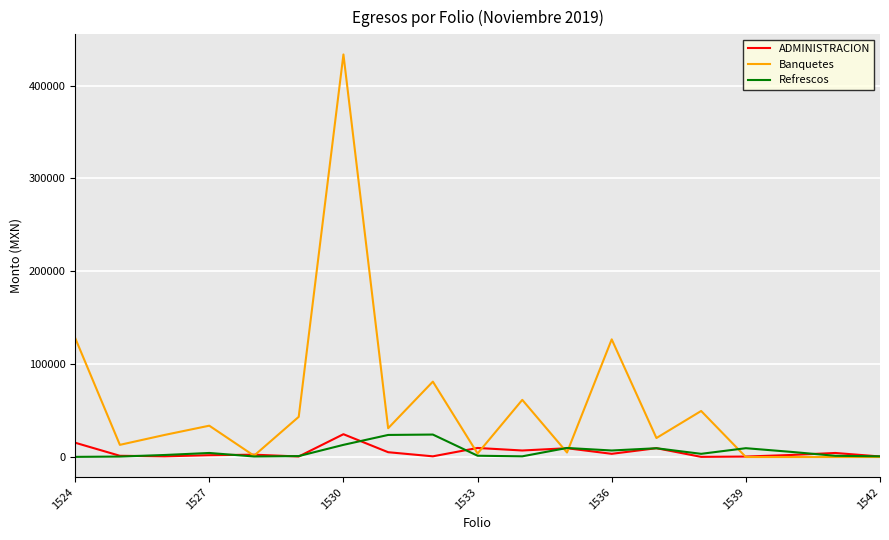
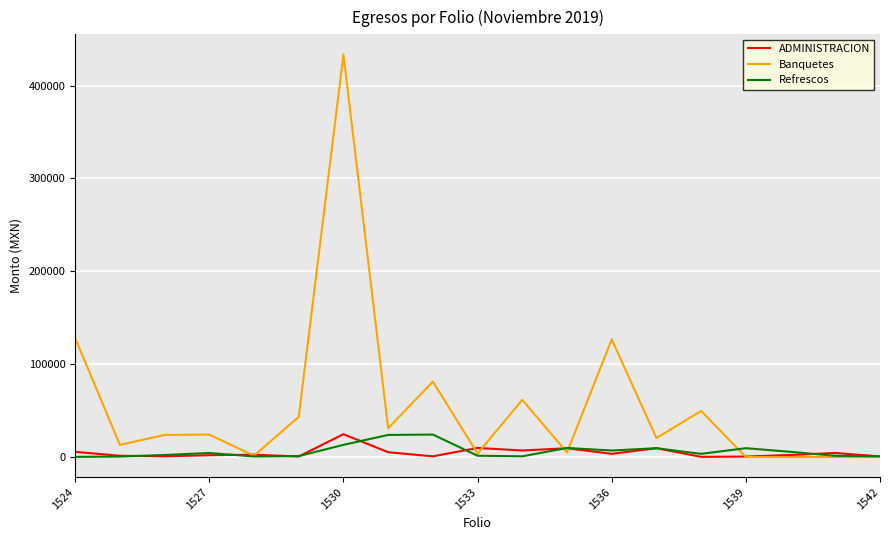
  {
    "ADMINISTRACION": {
-     "1524": 20000,
+     "1524": 10000,
      "1530": 20000,
      "1533": 10000,
      "1536": 0
    },
    "Banquetes": {
      "1524": 130000,
-     "1527": 30000,
+     "1527": 20000,
      "1530": 430000,
      "1536": 130000
    },
    "Refrescos": {
      "1524": 0,
      "1530": 10000,
      "1536": 10000,
      "1539": 10000
    }
  }
